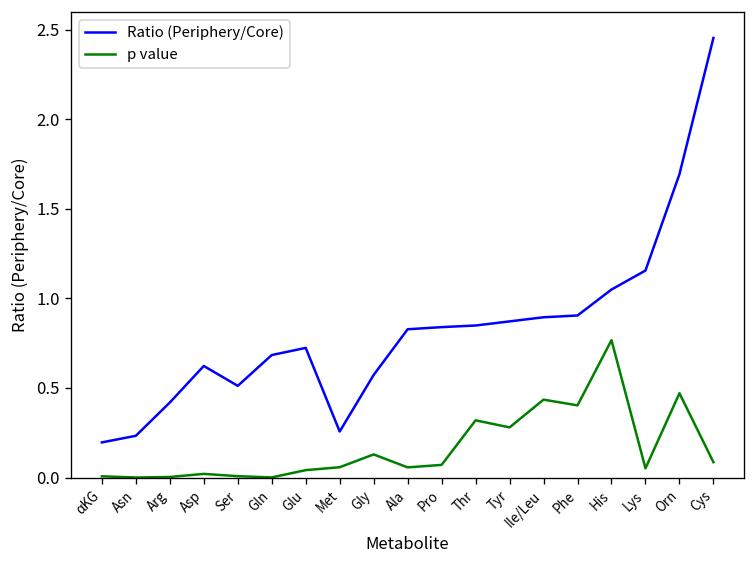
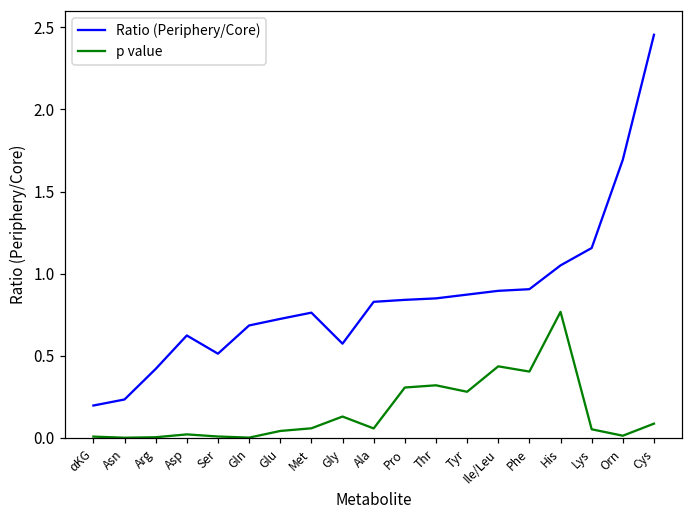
  {
    "Ratio (Periphery/Core)": {
      "αKG": 0.20,
      "Asn": 0.23,
      "Arg": 0.42,
      "Asp": 0.62,
      "Ser": 0.51,
      "Gln": 0.68,
      "Glu": 0.72,
-     "Met": 0.26,
+     "Met": 0.76,
      "Gly": 0.57,
      "Ala": 0.83,
      "Pro": 0.84,
      "Thr": 0.85,
      "Tyr": 0.87,
      "Ile/Leu": 0.90,
      "Phe": 0.91,
      "His": 1.05,
      "Lys": 1.16,
      "Orn": 1.69,
      "Cys": 2.46
    },
    "p value": {
      "αKG": 0.01,
      "Asn": 0.00,
      "Arg": 0.00,
      "Asp": 0.02,
      "Ser": 0.01,
      "Gln": 0.00,
      "Glu": 0.04,
      "Met": 0.06,
      "Gly": 0.13,
      "Ala": 0.06,
-     "Pro": 0.07,
+     "Pro": 0.31,
      "Thr": 0.32,
      "Tyr": 0.28,
      "Ile/Leu": 0.44,
      "Phe": 0.40,
      "His": 0.77,
      "Lys": 0.05,
-     "Orn": 0.47,
+     "Orn": 0.01,
      "Cys": 0.09
    }
  }
